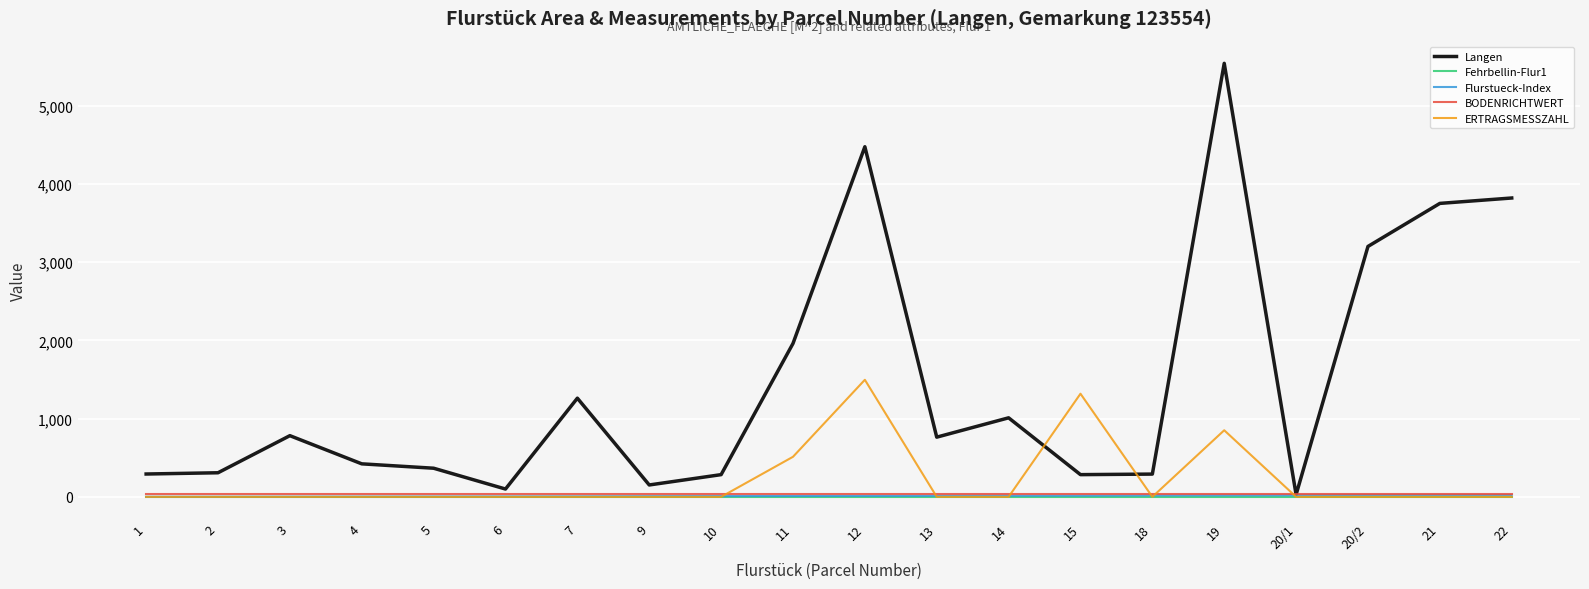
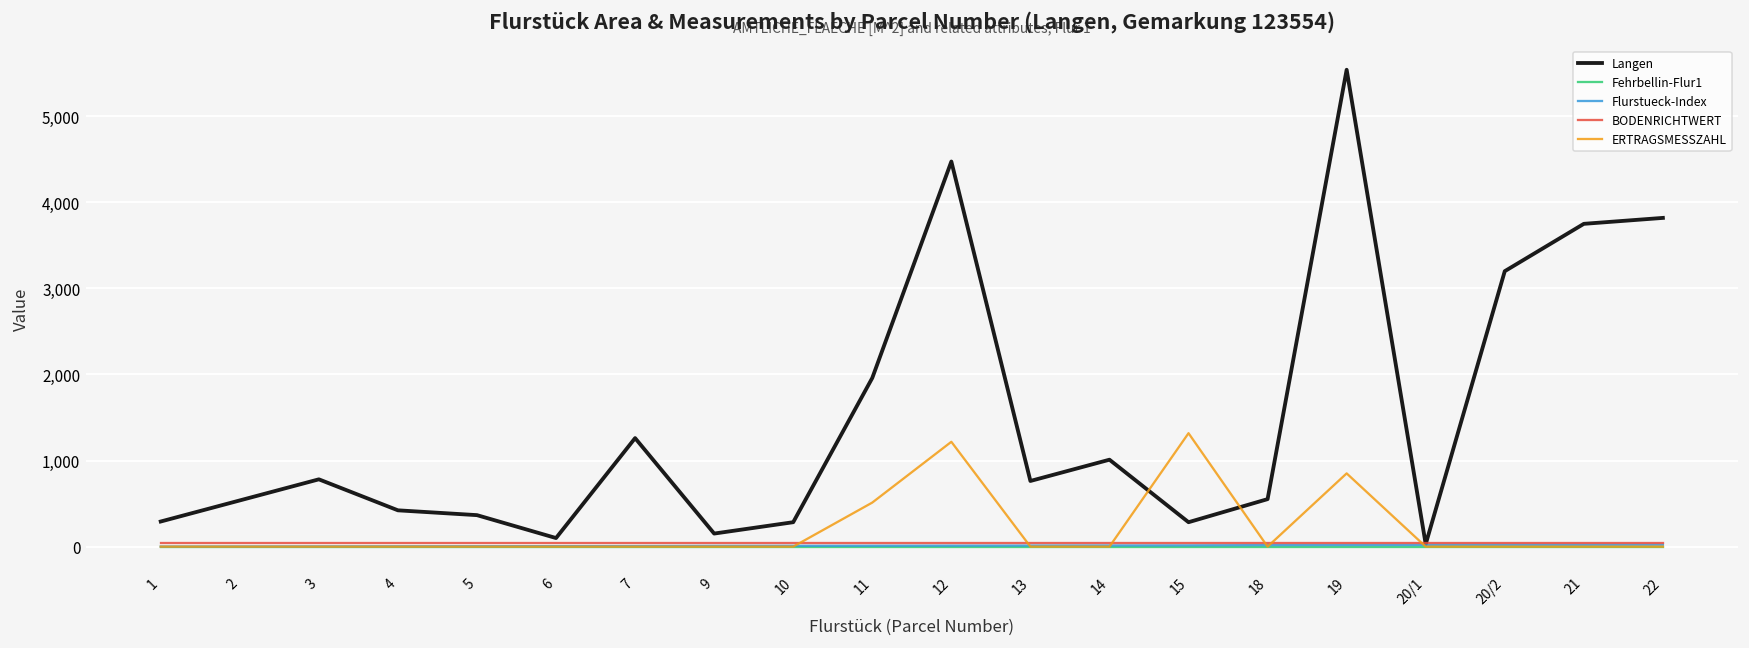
  {
    "Langen": {
      "1": "300",
-     "2": "300",
+     "2": "500",
      "3": "800",
      "4": "400",
      "5": "400",
      "6": "100",
      "7": "1,300",
      "9": "200",
      "10": "300",
      "11": "2,000",
      "12": "4,500",
      "13": "800",
      "14": "1,000",
      "15": "300",
-     "18": "300",
+     "18": "600",
      "19": "5,500",
      "20/2": "3,200",
      "21": "3,800",
      "22": "3,800"
    },
    "BODENRICHTWERT": {
      "1": "0",
      "2": "0",
      "3": "0",
      "4": "0",
      "5": "0",
      "6": "0",
      "7": "0"
    },
    "ERTRAGSMESSZAHL": {
      "11": "500",
-     "12": "1,500",
+     "12": "1,200",
      "15": "1,300",
      "19": "900"
    }
  }
